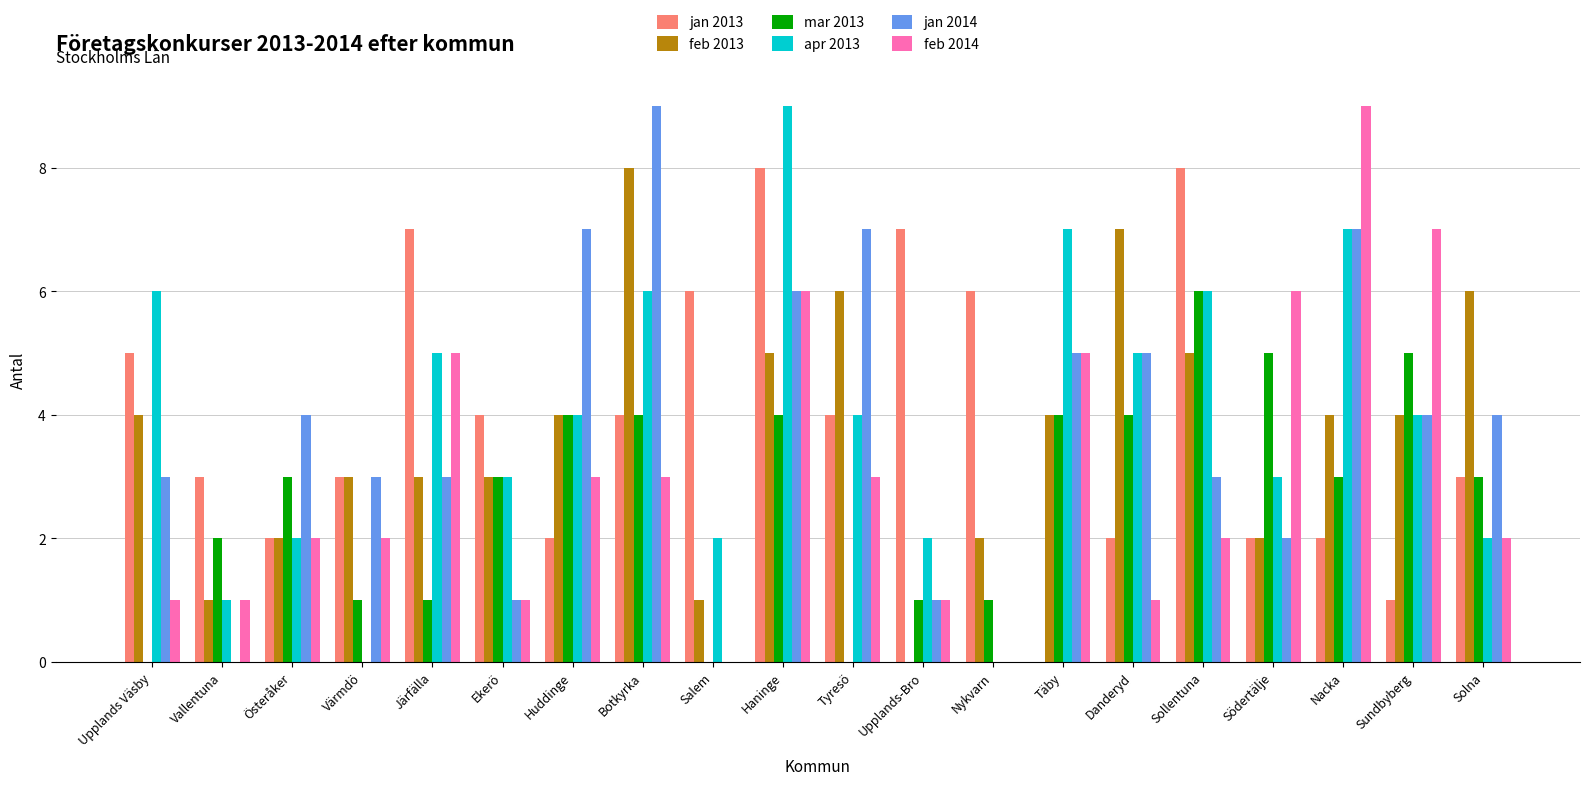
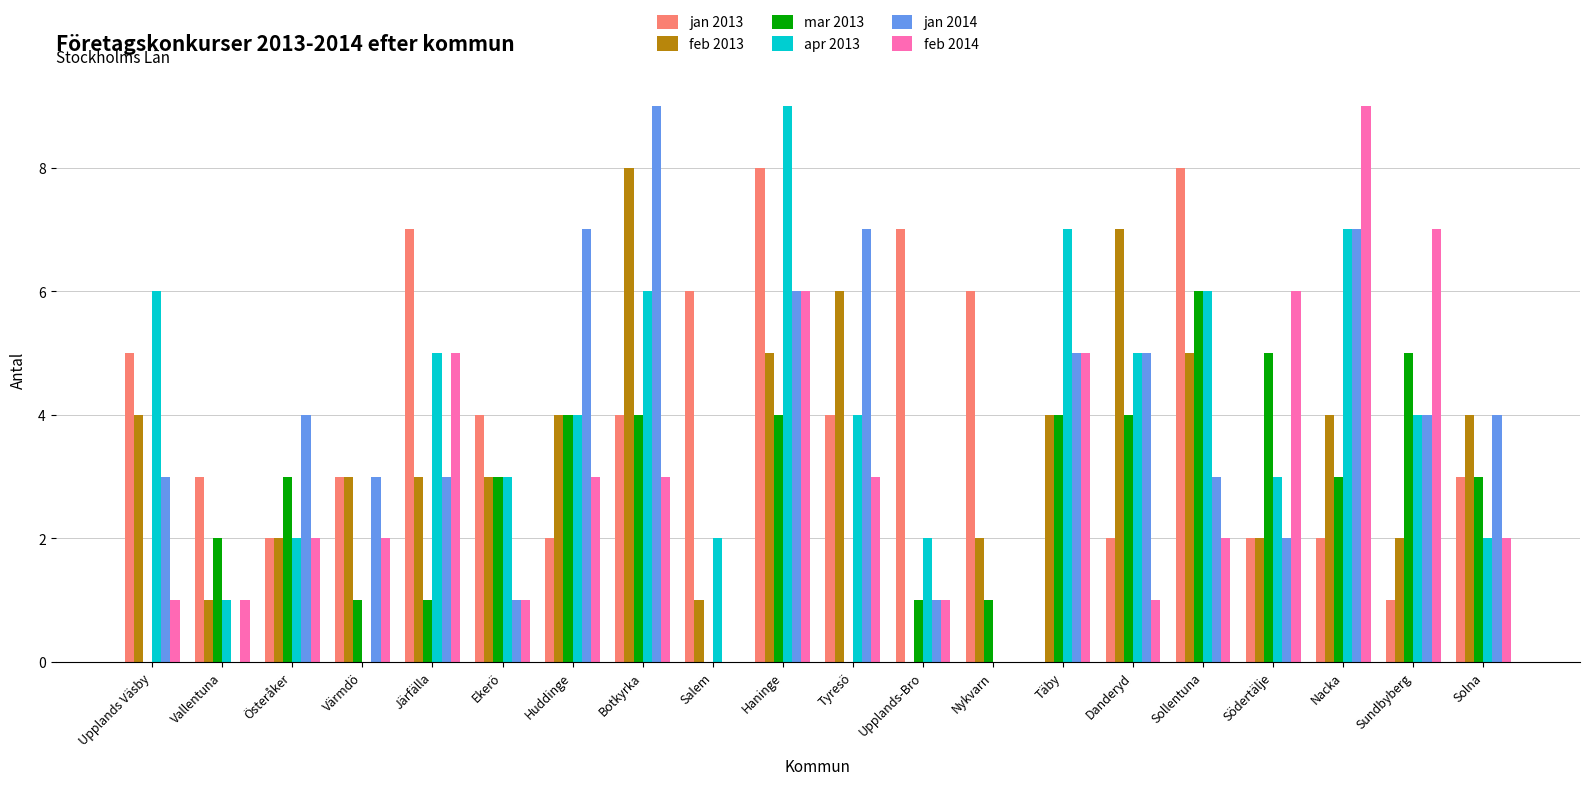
  {
    "jan 2013": {
      "Upplands Väsby": 5,
      "Vallentuna": 3,
      "Österåker": 2,
      "Värmdö": 3,
      "Järfälla": 7,
      "Ekerö": 4,
      "Huddinge": 2,
      "Botkyrka": 4,
      "Salem": 6,
      "Haninge": 8,
      "Tyresö": 4,
      "Upplands-Bro": 7,
      "Nykvarn": 6,
      "Täby": 0,
      "Danderyd": 2,
      "Sollentuna": 8,
      "Södertälje": 2,
      "Nacka": 2,
      "Sundbyberg": 1,
      "Solna": 3
    },
    "feb 2013": {
      "Upplands Väsby": 4,
      "Vallentuna": 1,
      "Österåker": 2,
      "Värmdö": 3,
      "Järfälla": 3,
      "Ekerö": 3,
      "Huddinge": 4,
      "Botkyrka": 8,
      "Salem": 1,
      "Haninge": 5,
      "Tyresö": 6,
      "Upplands-Bro": 0,
      "Nykvarn": 2,
      "Täby": 4,
      "Danderyd": 7,
      "Sollentuna": 5,
      "Södertälje": 2,
      "Nacka": 4,
-     "Sundbyberg": 4,
-     "Solna": 6
+     "Sundbyberg": 2,
+     "Solna": 4
    },
    "mar 2013": {
      "Upplands Väsby": 0,
      "Vallentuna": 2,
      "Österåker": 3,
      "Värmdö": 1,
      "Järfälla": 1,
      "Ekerö": 3,
      "Huddinge": 4,
      "Botkyrka": 4,
      "Salem": 0,
      "Haninge": 4,
      "Tyresö": 0,
      "Upplands-Bro": 1,
      "Nykvarn": 1,
      "Täby": 4,
      "Danderyd": 4,
      "Sollentuna": 6,
      "Södertälje": 5,
      "Nacka": 3,
      "Sundbyberg": 5,
      "Solna": 3
    },
    "apr 2013": {
      "Upplands Väsby": 6,
      "Vallentuna": 1,
      "Österåker": 2,
      "Värmdö": 0,
      "Järfälla": 5,
      "Ekerö": 3,
      "Huddinge": 4,
      "Botkyrka": 6,
      "Salem": 2,
      "Haninge": 9,
      "Tyresö": 4,
      "Upplands-Bro": 2,
      "Nykvarn": 0,
      "Täby": 7,
      "Danderyd": 5,
      "Sollentuna": 6,
      "Södertälje": 3,
      "Nacka": 7,
      "Sundbyberg": 4,
      "Solna": 2
    },
    "jan 2014": {
      "Upplands Väsby": 3,
      "Vallentuna": 0,
      "Österåker": 4,
      "Värmdö": 3,
      "Järfälla": 3,
      "Ekerö": 1,
      "Huddinge": 7,
      "Botkyrka": 9,
      "Salem": 0,
      "Haninge": 6,
      "Tyresö": 7,
      "Upplands-Bro": 1,
      "Nykvarn": 0,
      "Täby": 5,
      "Danderyd": 5,
      "Sollentuna": 3,
      "Södertälje": 2,
      "Nacka": 7,
      "Sundbyberg": 4,
      "Solna": 4
    },
    "feb 2014": {
      "Upplands Väsby": 1,
      "Vallentuna": 1,
      "Österåker": 2,
      "Värmdö": 2,
      "Järfälla": 5,
      "Ekerö": 1,
      "Huddinge": 3,
      "Botkyrka": 3,
      "Salem": 0,
      "Haninge": 6,
      "Tyresö": 3,
      "Upplands-Bro": 1,
      "Nykvarn": 0,
      "Täby": 5,
      "Danderyd": 1,
      "Sollentuna": 2,
      "Södertälje": 6,
      "Nacka": 9,
      "Sundbyberg": 7,
      "Solna": 2
    }
  }
